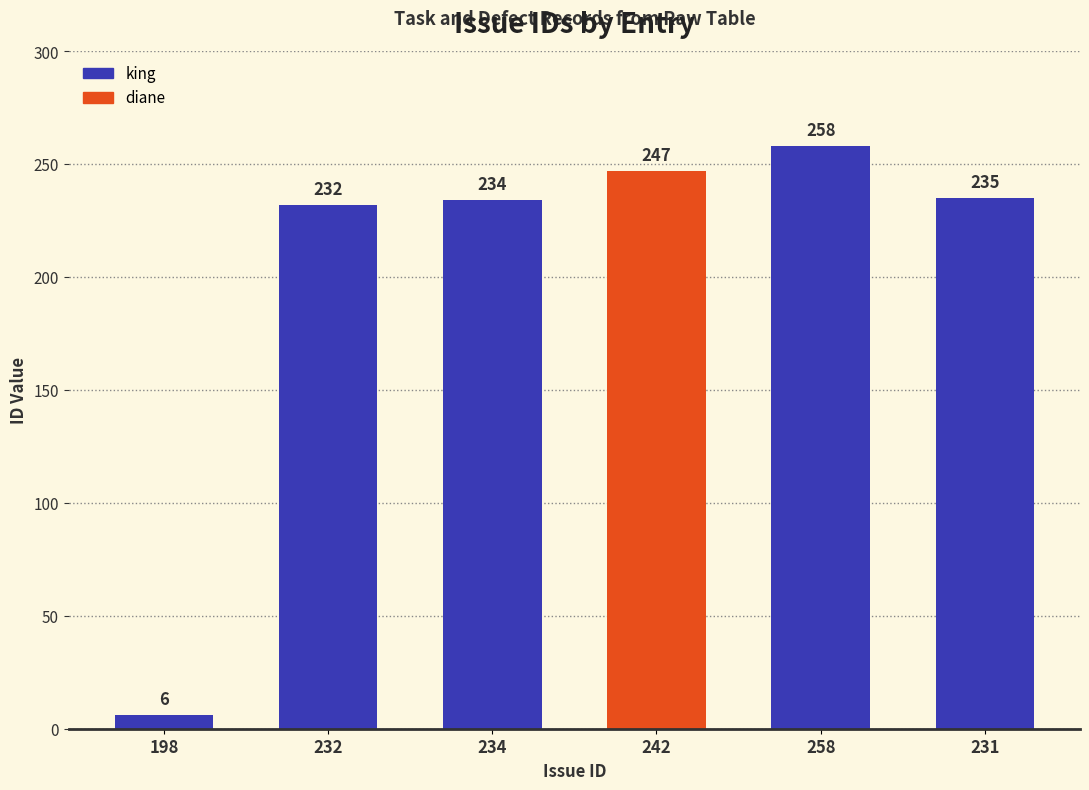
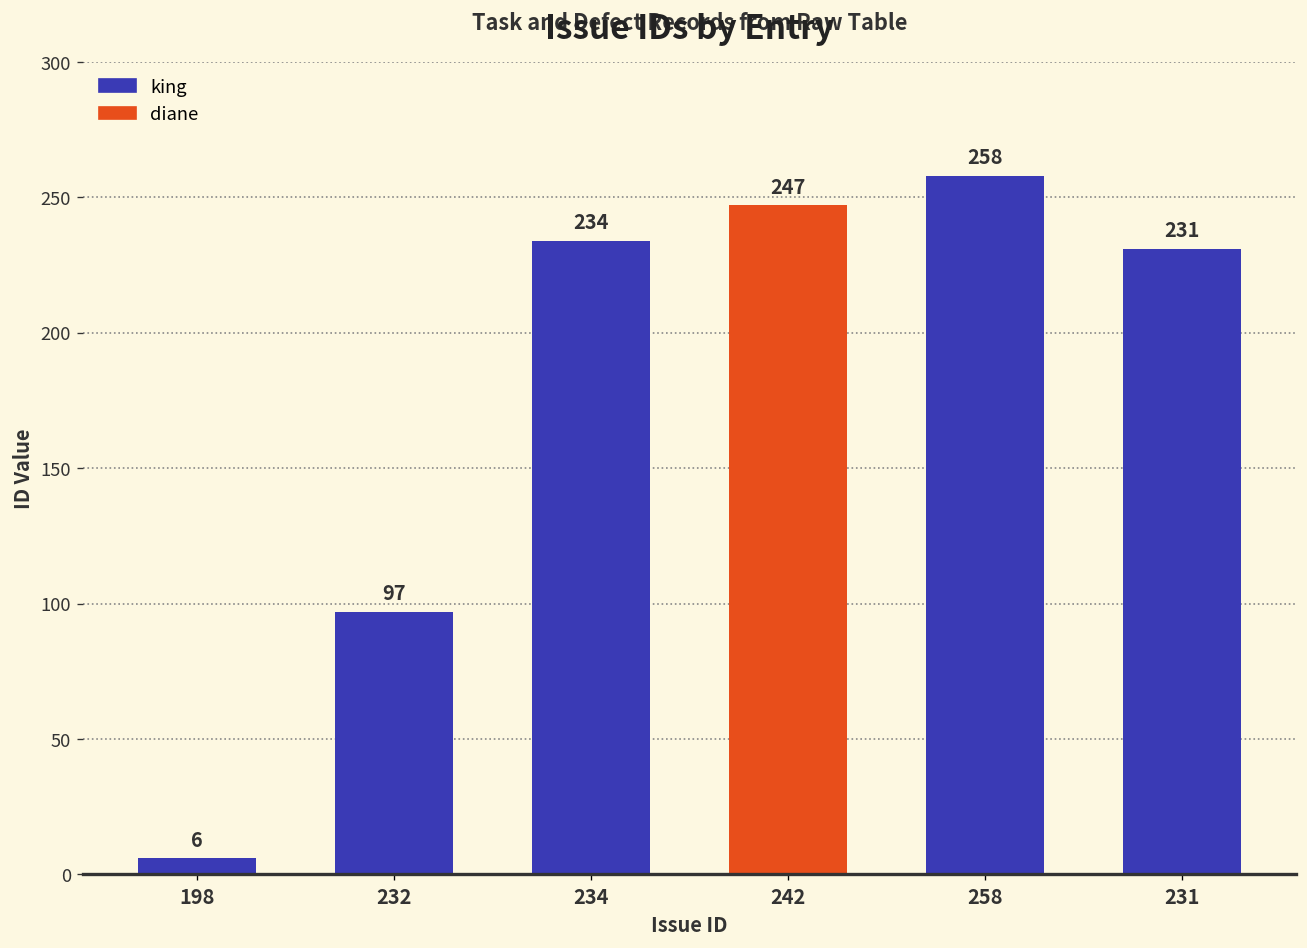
  {
    "198": 6,
-   "232": 232,
+   "232": 97,
    "234": 234,
    "242": 247,
    "258": 258,
-   "231": 235
+   "231": 231
  }
